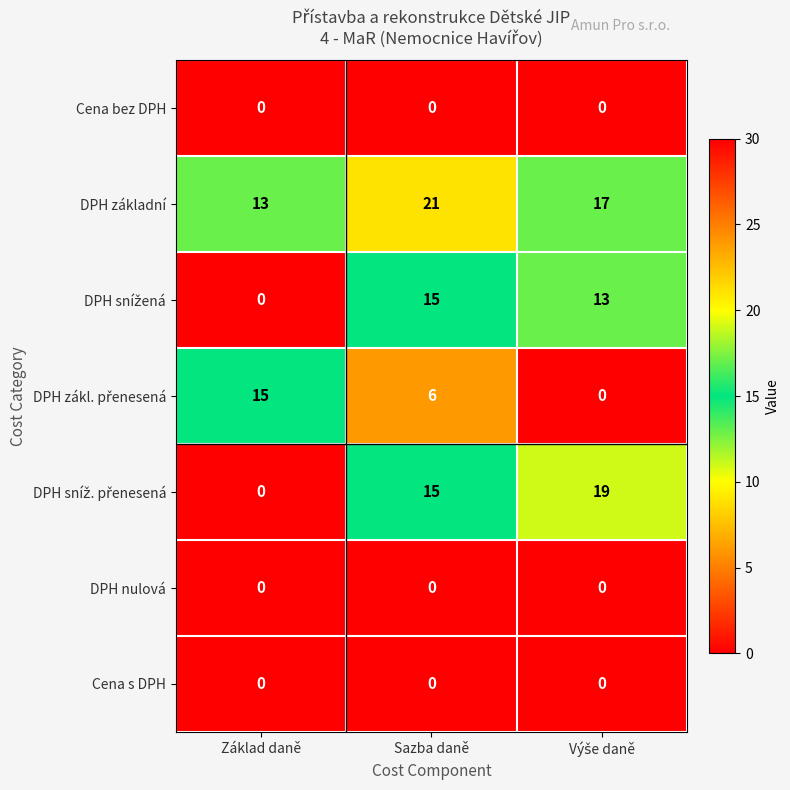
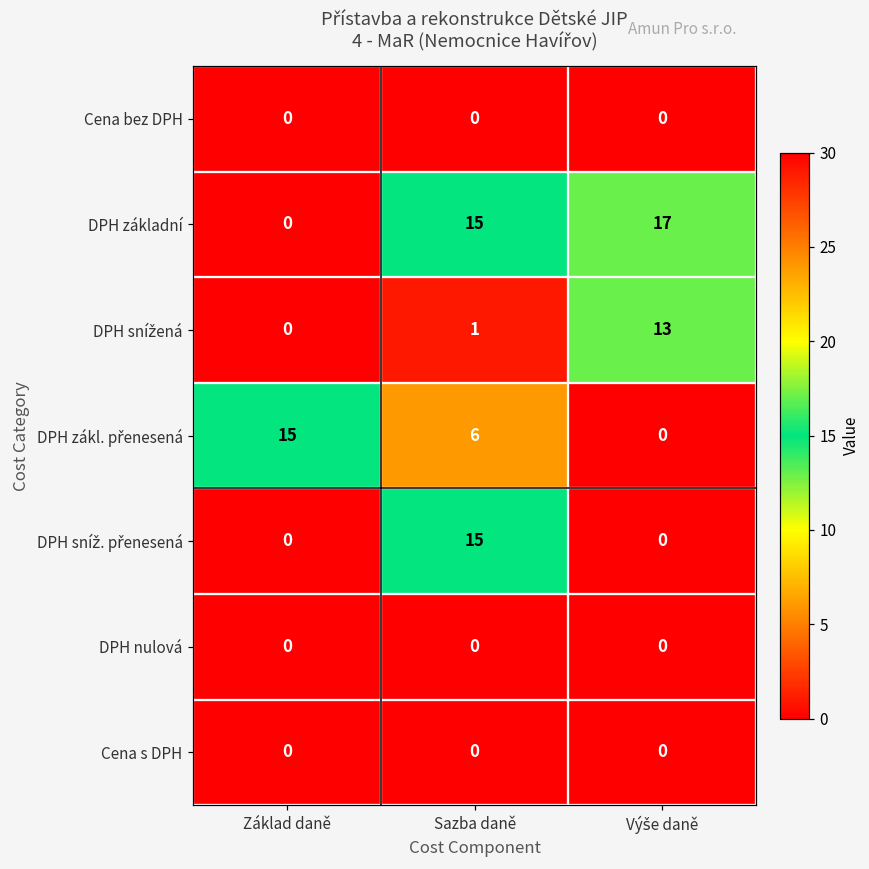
  {
    "Cena bez DPH": {
      "Základ daně": 0,
      "Sazba daně": 0,
      "Výše daně": 0
    },
    "DPH základní": {
-     "Základ daně": 13,
-     "Sazba daně": 21,
+     "Základ daně": 0,
+     "Sazba daně": 15,
      "Výše daně": 17
    },
    "DPH snížená": {
      "Základ daně": 0,
-     "Sazba daně": 15,
+     "Sazba daně": 1,
      "Výše daně": 13
    },
    "DPH zákl. přenesená": {
      "Základ daně": 15,
      "Sazba daně": 6,
      "Výše daně": 0
    },
    "DPH sníž. přenesená": {
      "Základ daně": 0,
      "Sazba daně": 15,
-     "Výše daně": 19
+     "Výše daně": 0
    },
    "DPH nulová": {
      "Základ daně": 0,
      "Sazba daně": 0,
      "Výše daně": 0
    },
    "Cena s DPH": {
      "Základ daně": 0,
      "Sazba daně": 0,
      "Výše daně": 0
    }
  }
